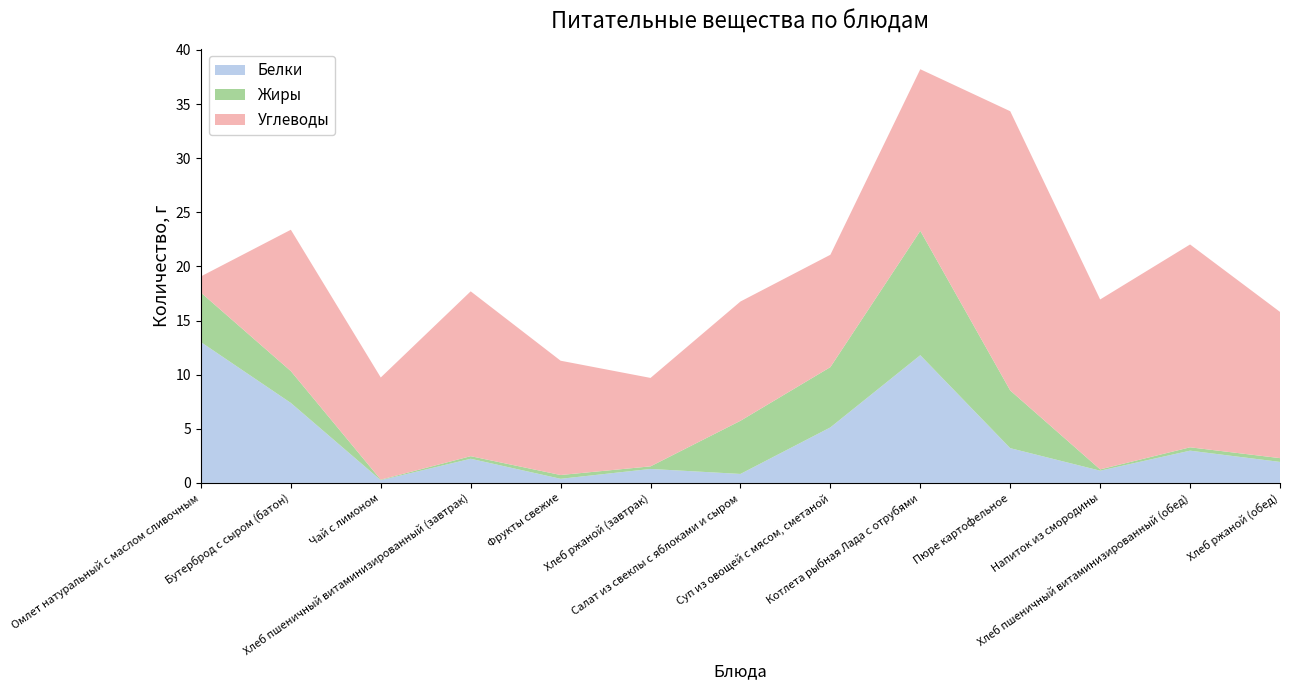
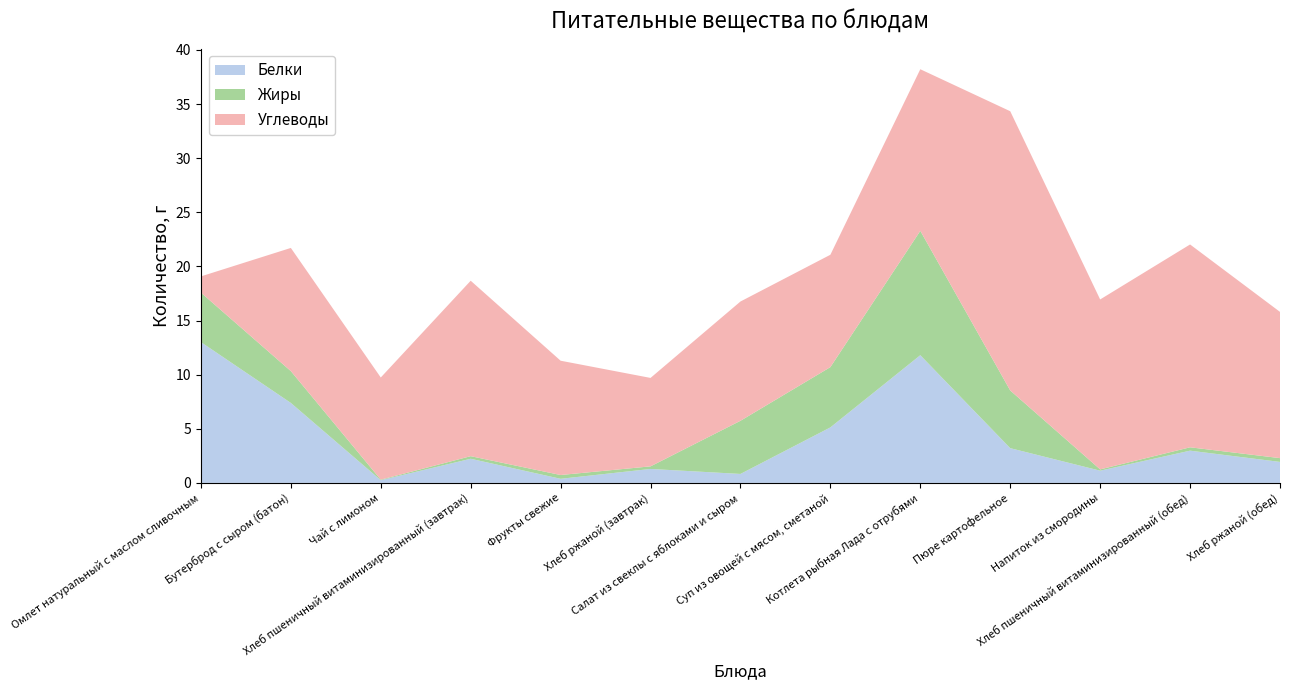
  {
    "Белки": {
      "Омлет натуральный с маслом сливочным": 13.0,
      "Бутерброд с сыром (батон)": 7.4,
      "Хлеб пшеничный витаминизированный (завтрак)": 2.2,
      "Фрукты свежие": 0.4,
      "Салат из свеклы с яблоками и сыром": 0.8,
      "Суп из овощей с мясом, сметаной": 5.1,
      "Котлета рыбная Лада с отрубями": 11.8,
      "Пюре картофельное": 3.2,
      "Хлеб пшеничный витаминизированный (обед)": 3.0,
      "Хлеб ржаной (обед)": 1.9
    },
    "Жиры": {
      "Омлет натуральный с маслом сливочным": 4.6,
      "Бутерброд с сыром (батон)": 2.9,
      "Хлеб пшеничный витаминизированный (завтрак)": 0.2,
      "Фрукты свежие": 0.4,
      "Салат из свеклы с яблоками и сыром": 4.9,
      "Суп из овощей с мясом, сметаной": 5.6,
      "Котлета рыбная Лада с отрубями": 11.5,
      "Пюре картофельное": 5.3,
      "Хлеб пшеничный витаминизированный (обед)": 0.3,
      "Хлеб ржаной (обед)": 0.4
    },
    "Углеводы": {
      "Омлет натуральный с маслом сливочным": 1.5,
-     "Бутерброд с сыром (батон)": 13.1,
+     "Бутерброд с сыром (батон)": 11.4,
      "Чай с лимоном": 9.4,
-     "Хлеб пшеничный витаминизированный (завтрак)": 15.2,
+     "Хлеб пшеничный витаминизированный (завтрак)": 16.2,
      "Фрукты свежие": 10.6,
      "Хлеб ржаной (завтрак)": 8.2,
      "Салат из свеклы с яблоками и сыром": 11.0,
      "Суп из овощей с мясом, сметаной": 10.4,
      "Котлета рыбная Лада с отрубями": 14.9,
      "Пюре картофельное": 25.8,
      "Напиток из смородины": 15.7,
      "Хлеб пшеничный витаминизированный (обед)": 18.7,
      "Хлеб ржаной (обед)": 13.5
    }
  }
